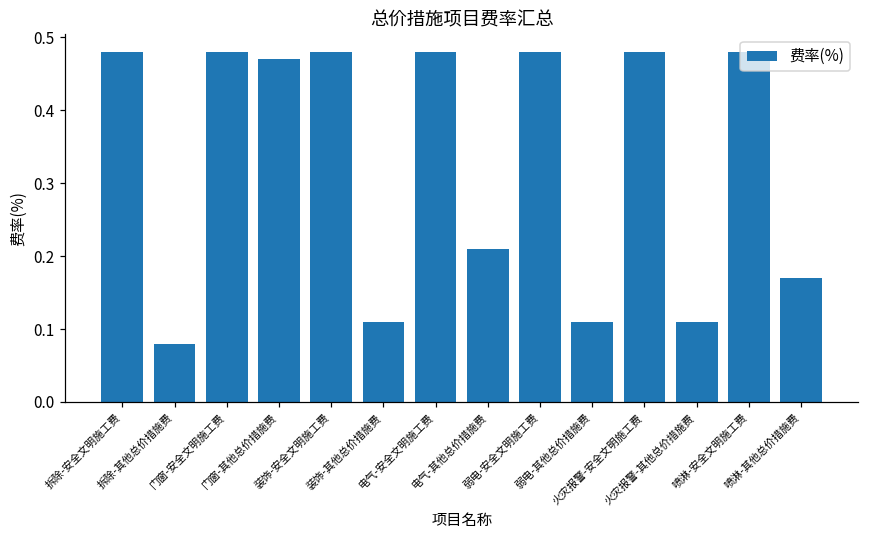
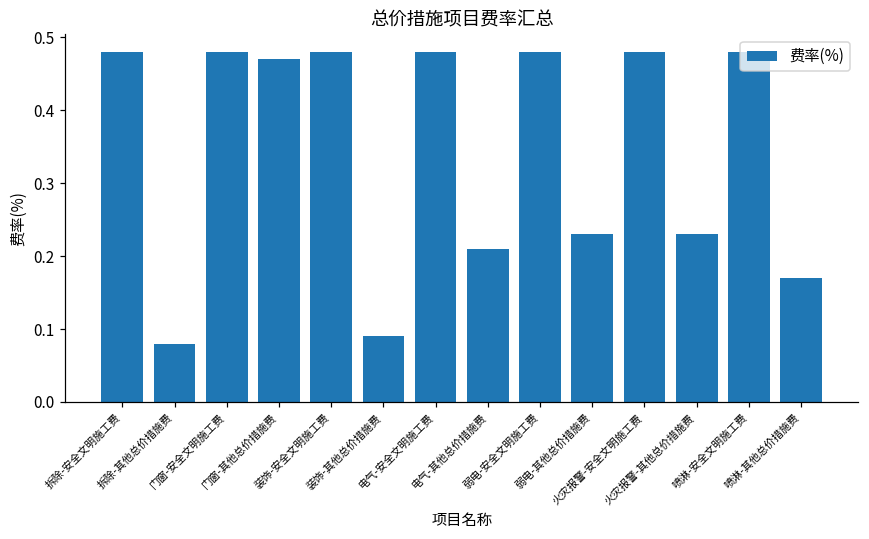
  {
    "拆除-安全文明施工费": 0.48,
    "拆除-其他总价措施费": 0.08,
    "门窗-安全文明施工费": 0.48,
    "门窗-其他总价措施费": 0.47,
    "装饰-安全文明施工费": 0.48,
-   "装饰-其他总价措施费": 0.11,
+   "装饰-其他总价措施费": 0.09,
    "电气-安全文明施工费": 0.48,
    "电气-其他总价措施费": 0.21,
    "弱电-安全文明施工费": 0.48,
-   "弱电-其他总价措施费": 0.11,
+   "弱电-其他总价措施费": 0.23,
    "火灾报警-安全文明施工费": 0.48,
-   "火灾报警-其他总价措施费": 0.11,
+   "火灾报警-其他总价措施费": 0.23,
    "喷淋-其他总价措施费": 0.17
  }
